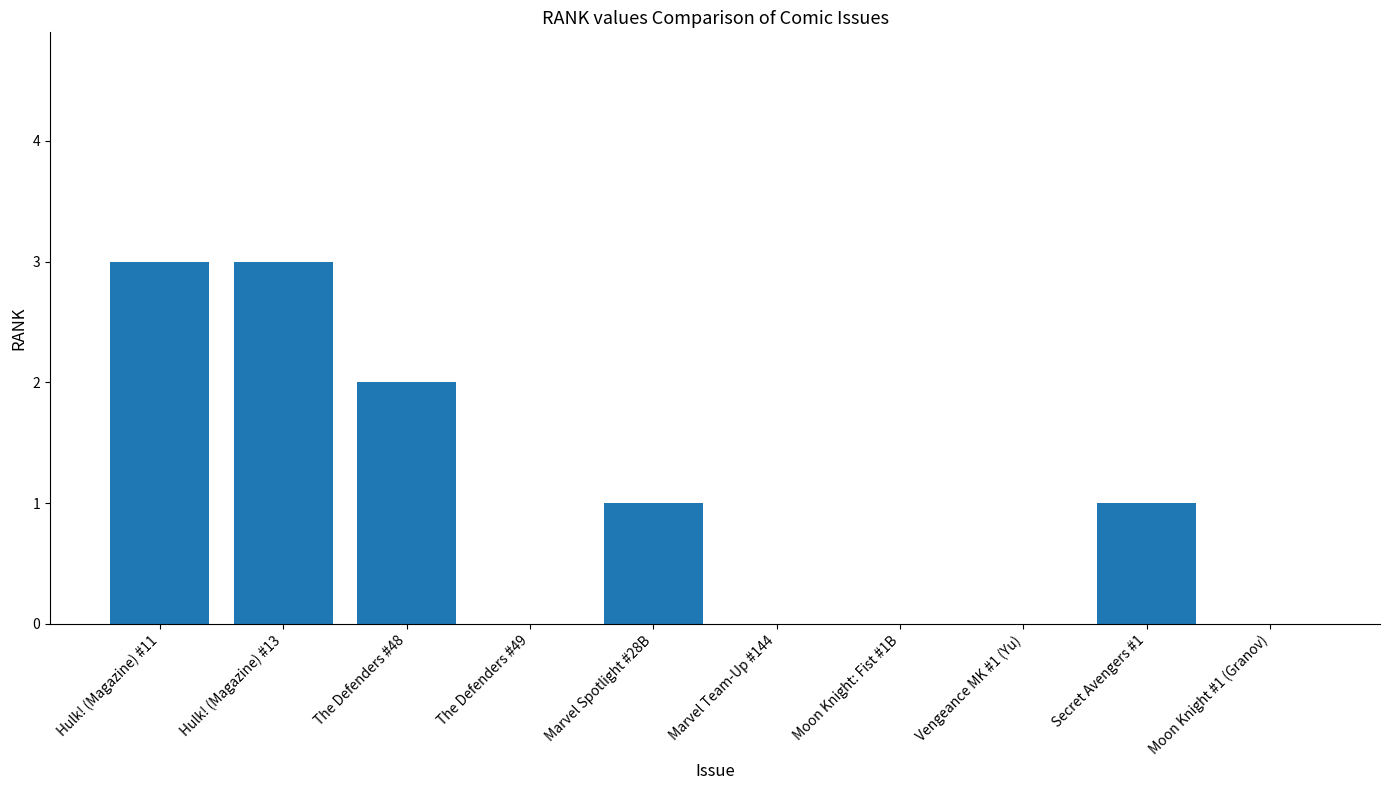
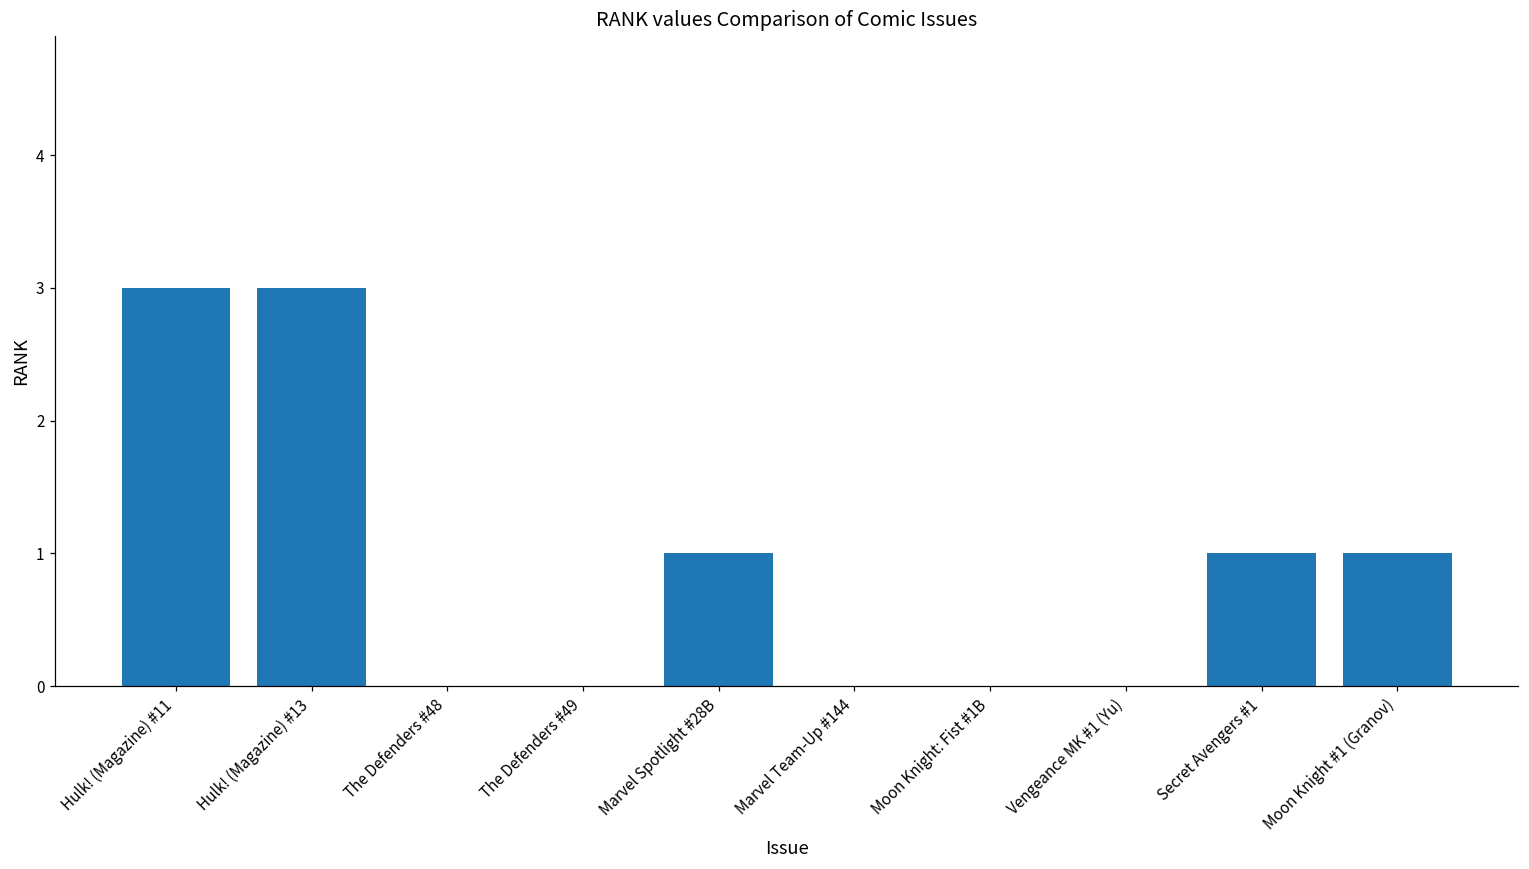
  {
    "Hulk! (Magazine) #11": 3,
    "Hulk! (Magazine) #13": 3,
-   "The Defenders #48": 2,
+   "The Defenders #48": 0,
    "The Defenders #49": 0,
    "Marvel Spotlight #28B": 1,
    "Marvel Team-Up #144": 0,
    "Moon Knight: Fist #1B": 0,
    "Vengeance MK #1 (Yu)": 0,
    "Secret Avengers #1": 1,
-   "Moon Knight #1 (Granov)": 0
+   "Moon Knight #1 (Granov)": 1
  }
